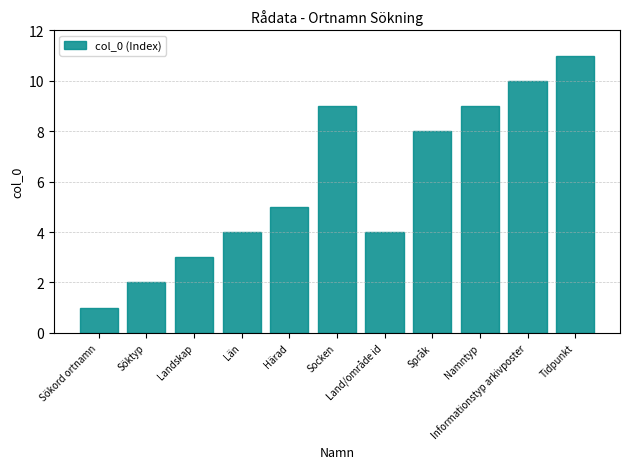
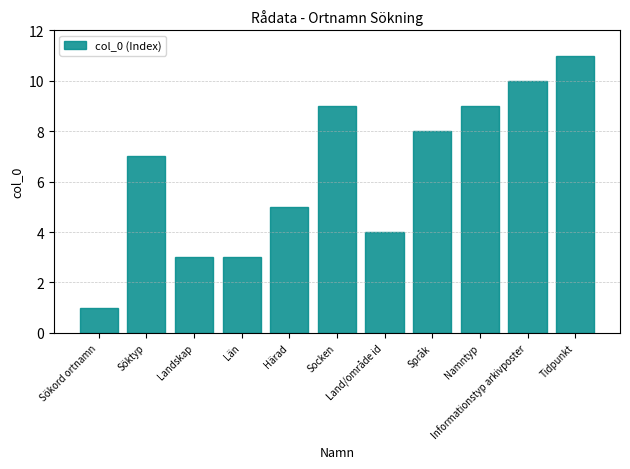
  {
    "Sökord ortnamn": 1,
-   "Söktyp": 2,
+   "Söktyp": 7,
    "Landskap": 3,
-   "Län": 4,
+   "Län": 3,
    "Härad": 5,
    "Socken": 9,
    "Land/område id": 4,
    "Språk": 8,
    "Namntyp": 9,
    "Informationstyp arkivposter": 10,
    "Tidpunkt": 11
  }
